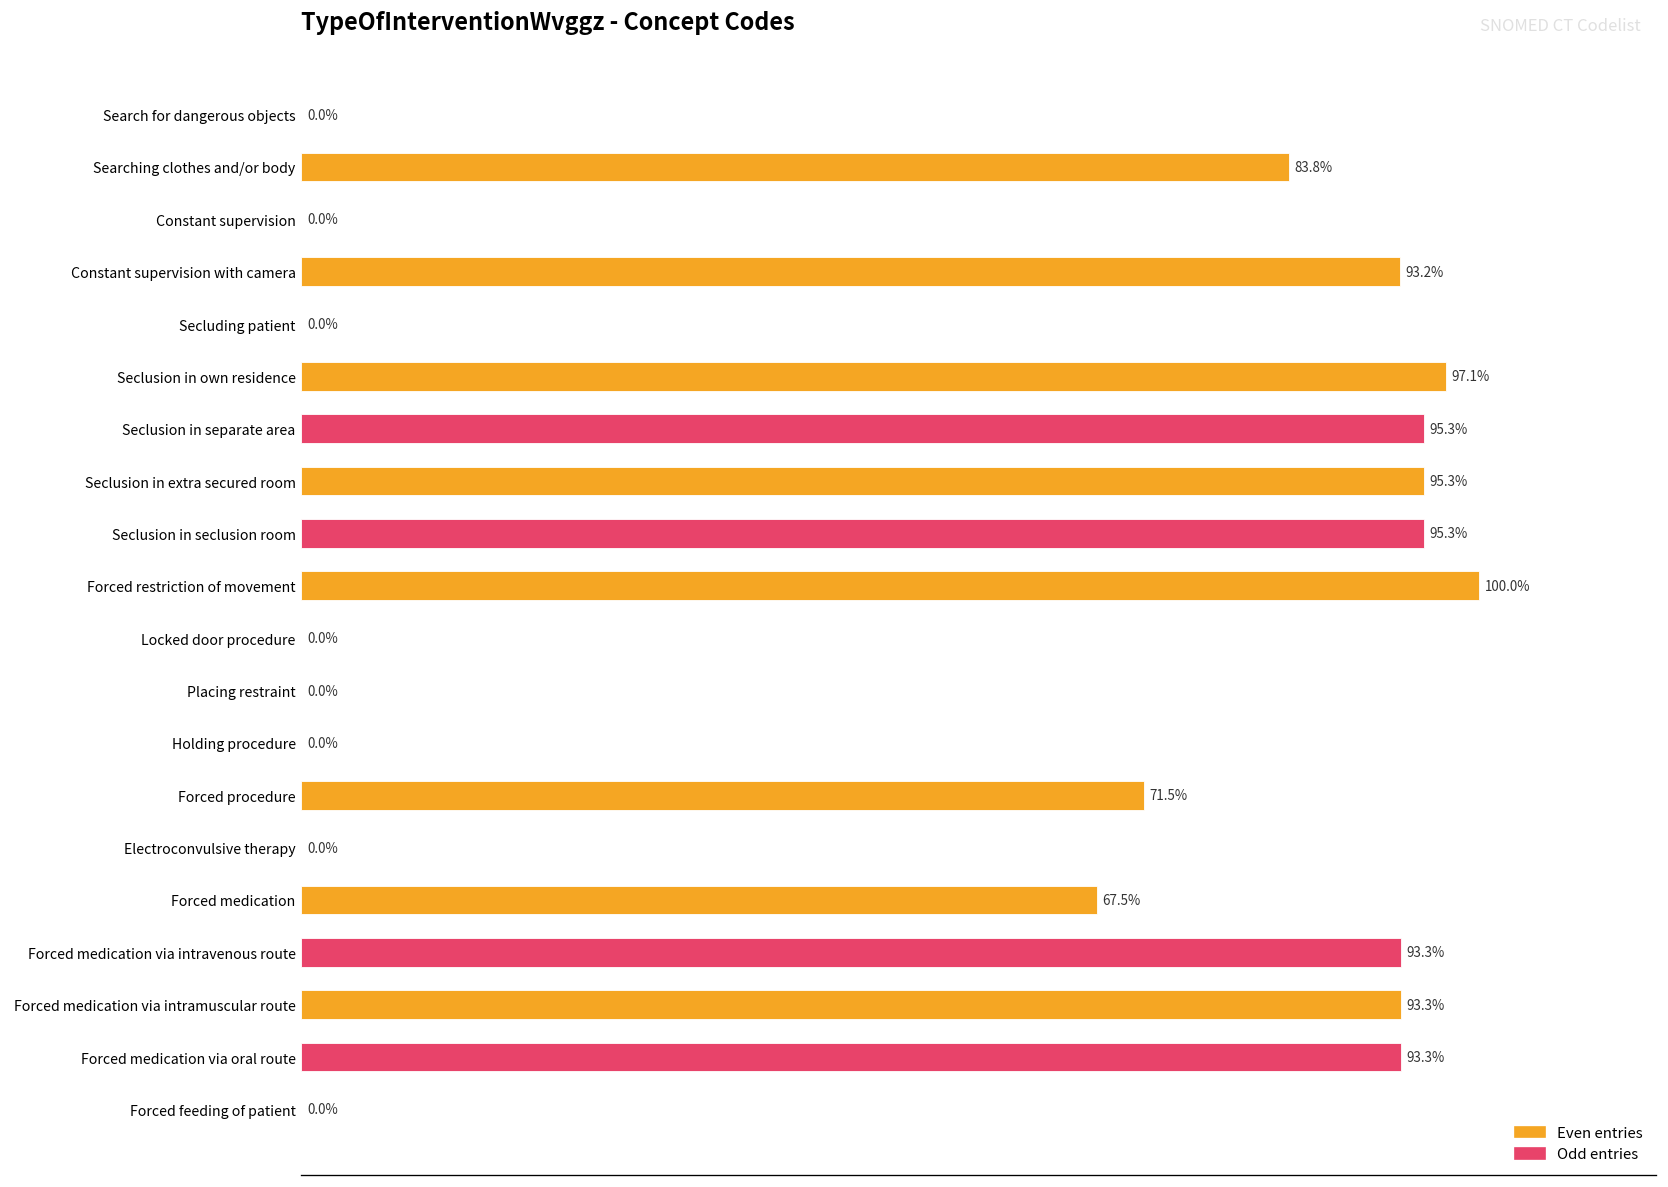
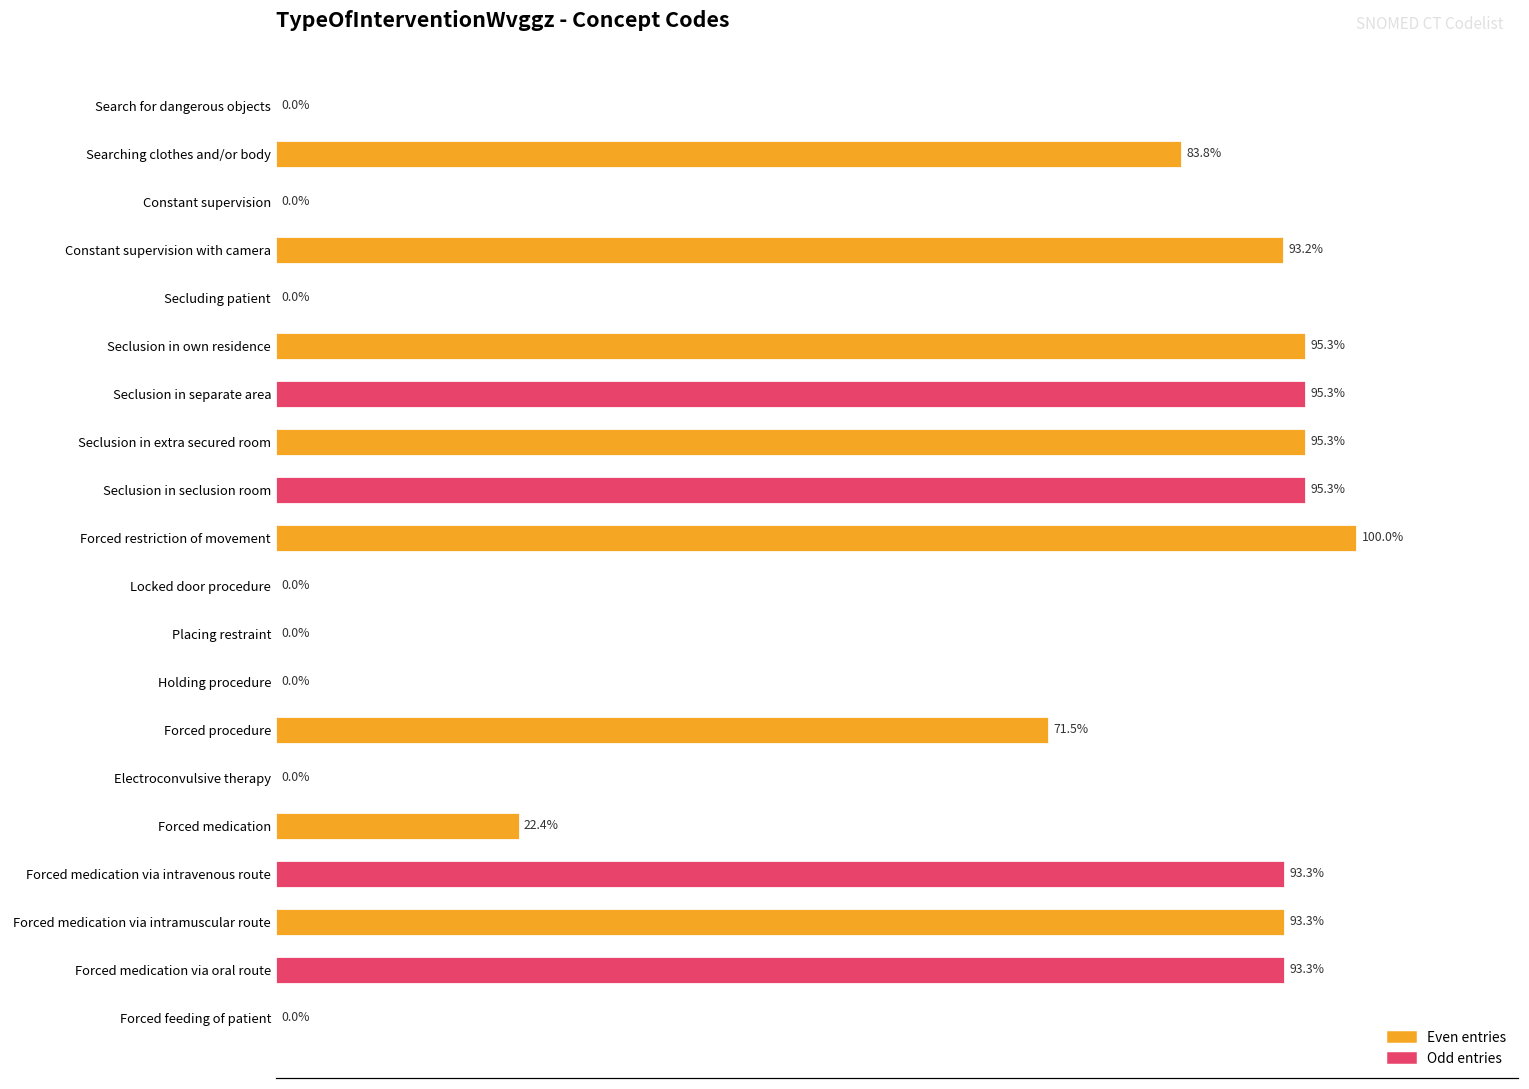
  {
    "Search for dangerous objects": "0.0%",
    "Searching clothes and/or body": "83.8%",
    "Constant supervision": "0.0%",
    "Constant supervision with camera": "93.2%",
    "Secluding patient": "0.0%",
-   "Seclusion in own residence": "97.1%",
+   "Seclusion in own residence": "95.3%",
    "Seclusion in separate area": "95.3%",
    "Seclusion in extra secured room": "95.3%",
    "Seclusion in seclusion room": "95.3%",
    "Forced restriction of movement": "100.0%",
    "Locked door procedure": "0.0%",
    "Placing restraint": "0.0%",
    "Holding procedure": "0.0%",
    "Forced procedure": "71.5%",
    "Electroconvulsive therapy": "0.0%",
-   "Forced medication": "67.5%",
+   "Forced medication": "22.4%",
    "Forced medication via intravenous route": "93.3%",
    "Forced medication via intramuscular route": "93.3%",
    "Forced medication via oral route": "93.3%",
    "Forced feeding of patient": "0.0%"
  }
